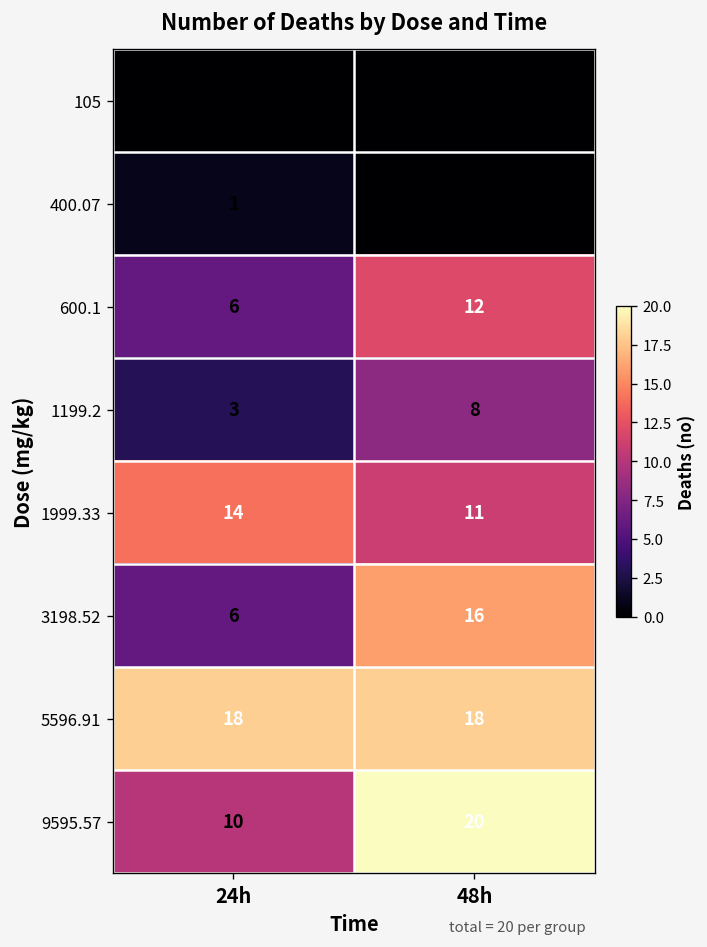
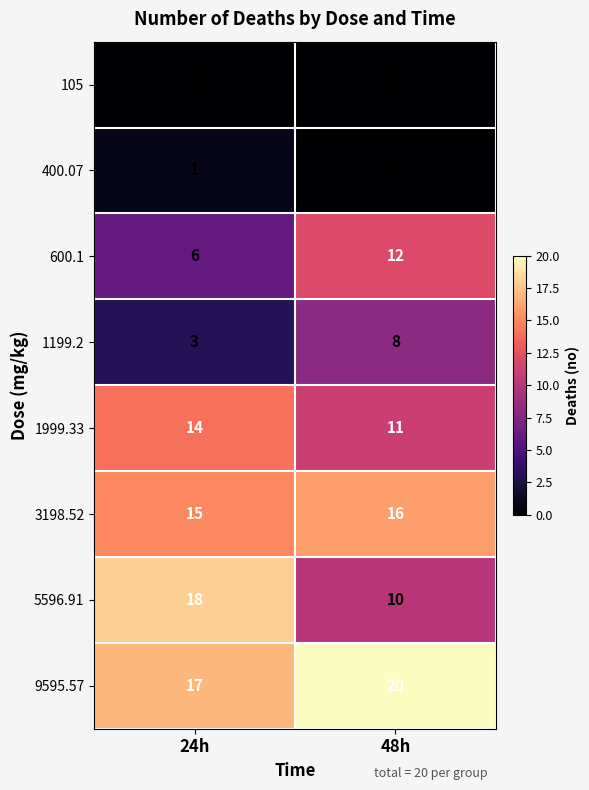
  {
    "600.1": {
      "24h": 6,
      "48h": 12
    },
    "1199.2": {
      "24h": 3,
      "48h": 8
    },
    "1999.33": {
      "24h": 14,
      "48h": 11
    },
    "3198.52": {
-     "24h": 6,
+     "24h": 15,
      "48h": 16
    },
    "5596.91": {
      "24h": 18,
-     "48h": 18
+     "48h": 10
    },
    "9595.57": {
-     "24h": 10,
+     "24h": 17,
      "48h": 20
    }
  }
